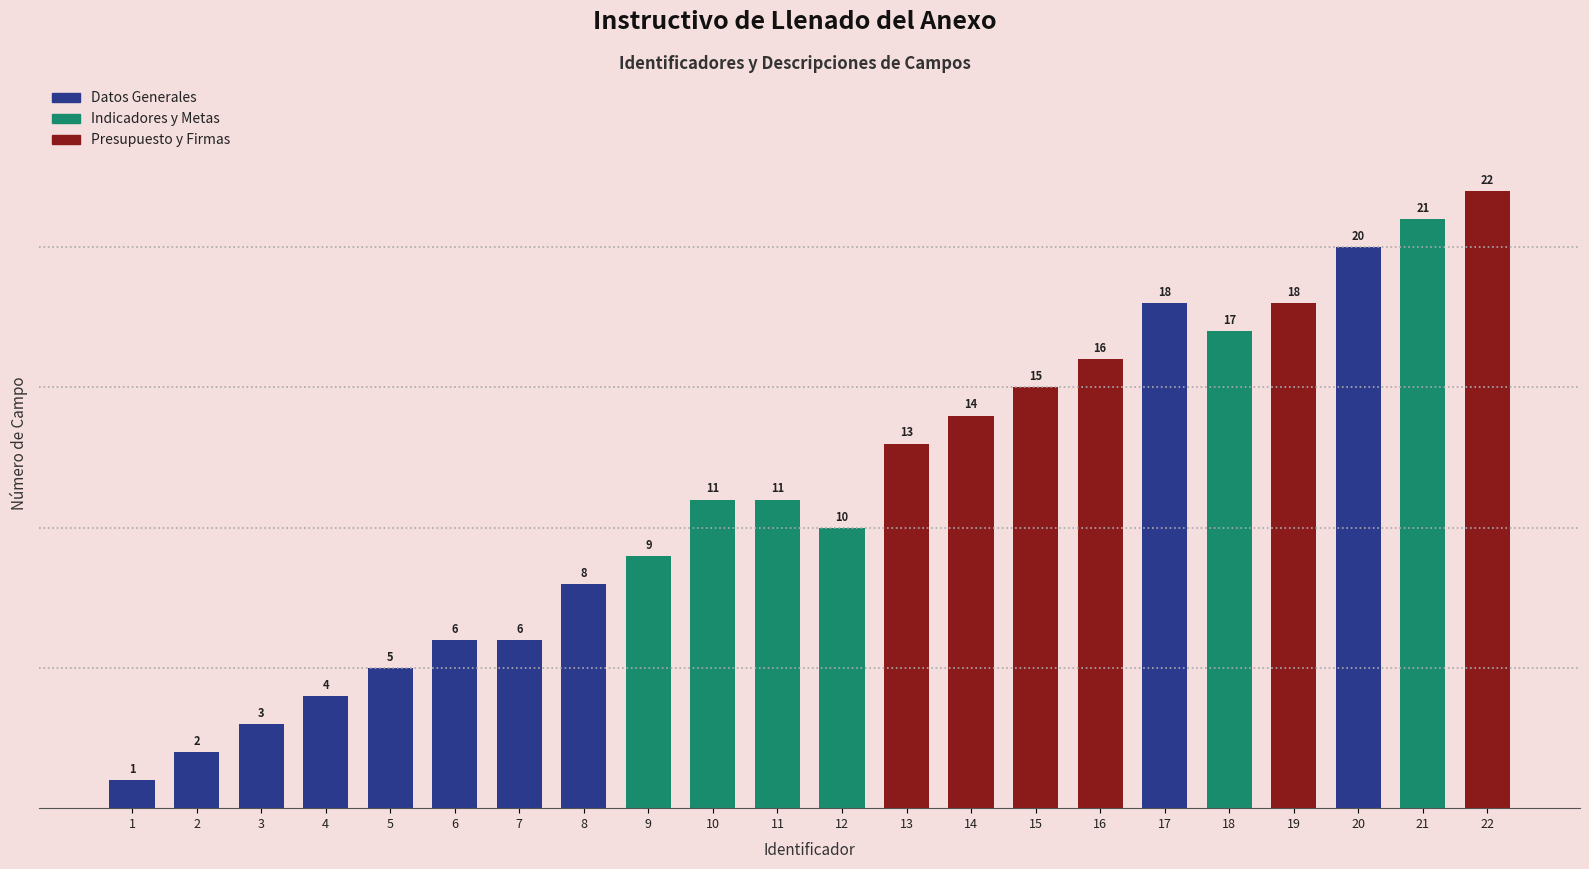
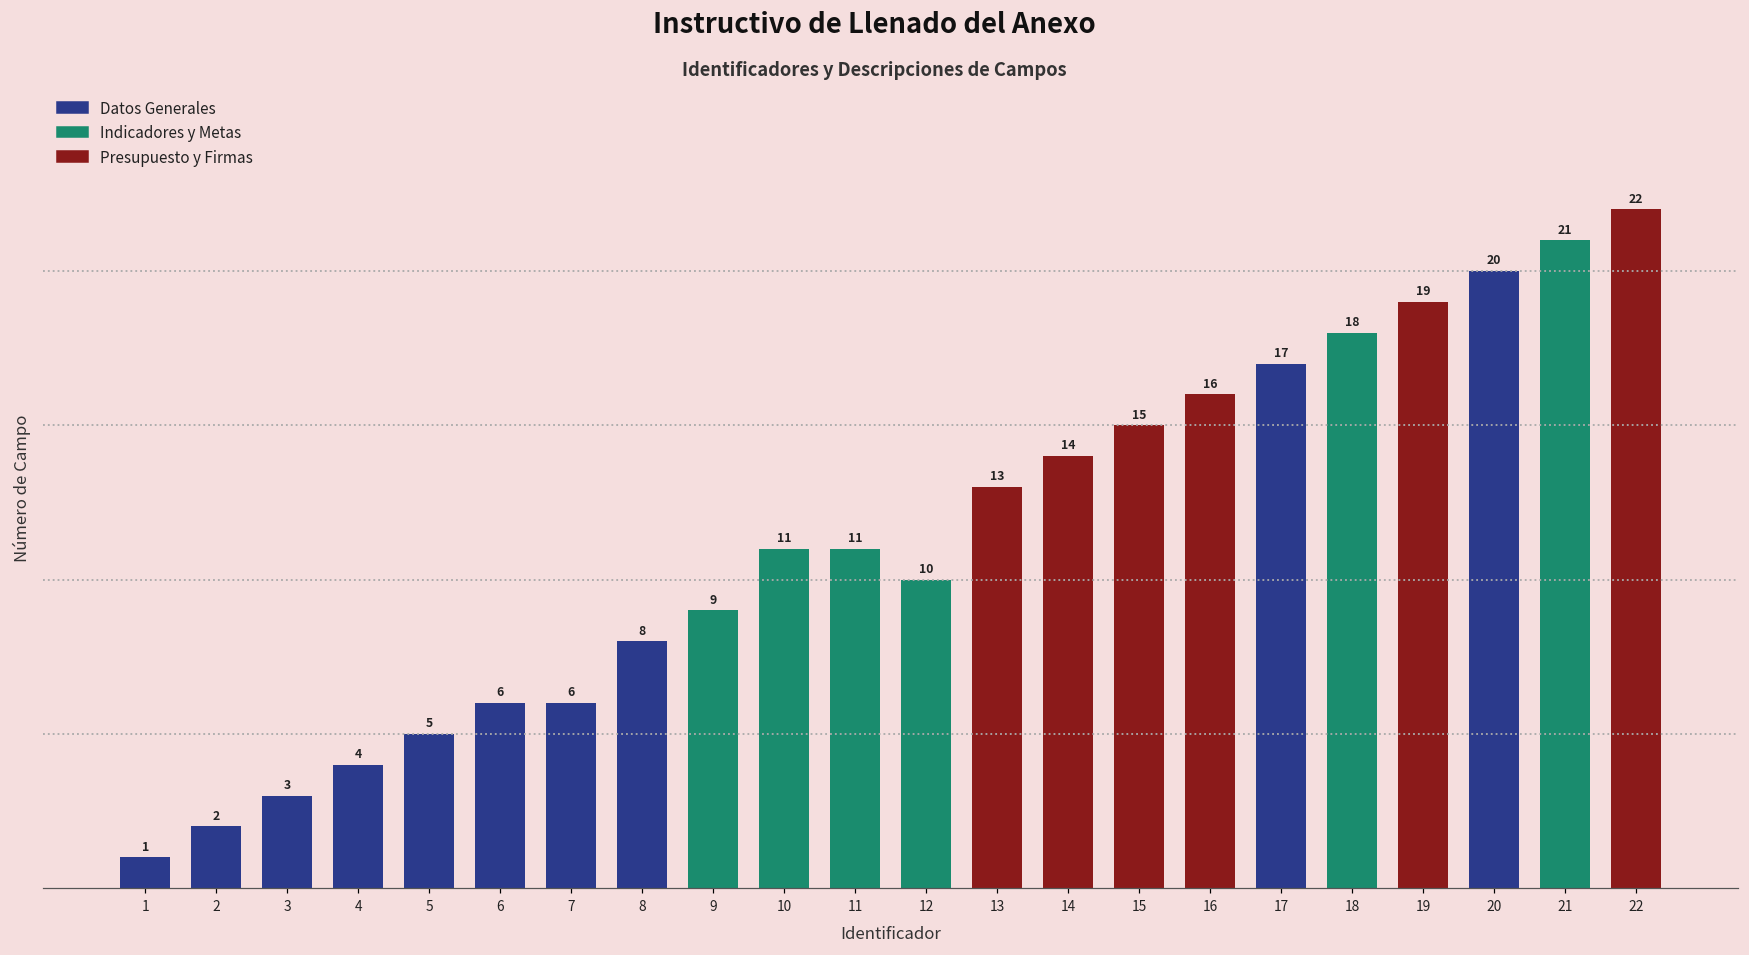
  {
    "1": 1,
    "2": 2,
    "3": 3,
    "4": 4,
    "5": 5,
    "6": 6,
    "7": 6,
    "8": 8,
    "9": 9,
    "10": 11,
    "11": 11,
    "12": 10,
    "13": 13,
    "14": 14,
    "15": 15,
    "16": 16,
-   "17": 18,
-   "18": 17,
-   "19": 18,
+   "17": 17,
+   "18": 18,
+   "19": 19,
    "20": 20,
    "21": 21,
    "22": 22
  }
